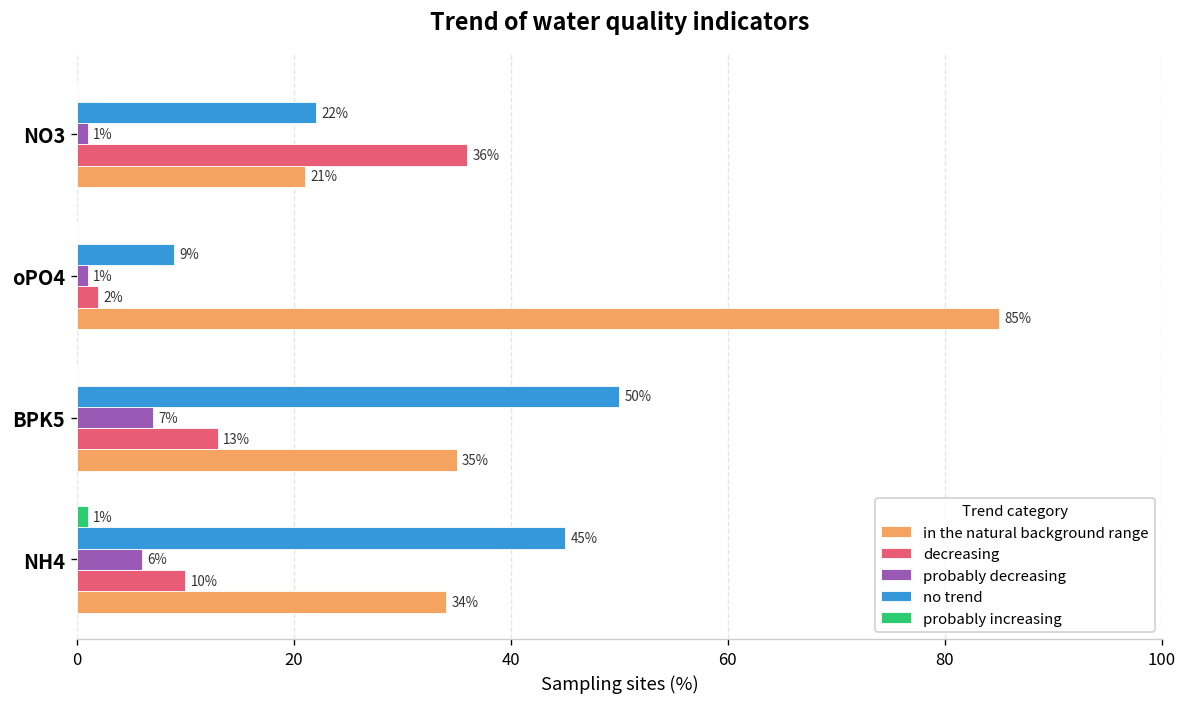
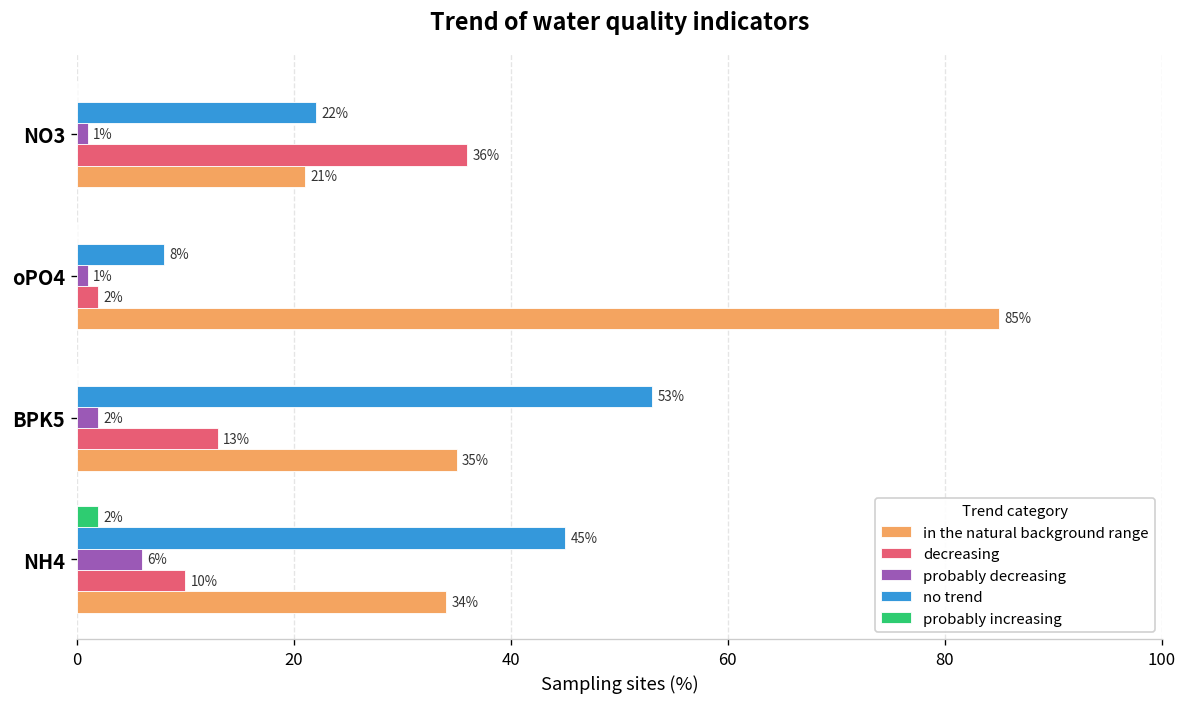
  {
    "in the natural background range": {
      "NO3": "21%",
      "oPO4": "85%",
      "BPK5": "35%",
      "NH4": "34%"
    },
    "decreasing": {
      "NO3": "36%",
      "oPO4": "2%",
      "BPK5": "13%",
      "NH4": "10%"
    },
    "probably decreasing": {
      "NO3": "1%",
      "oPO4": "1%",
-     "BPK5": "7%",
+     "BPK5": "2%",
      "NH4": "6%"
    },
    "no trend": {
      "NO3": "22%",
-     "oPO4": "9%",
-     "BPK5": "50%",
+     "oPO4": "8%",
+     "BPK5": "53%",
      "NH4": "45%"
    },
    "probably increasing": {
-     "NH4": "1%"
+     "NH4": "2%"
    }
  }
